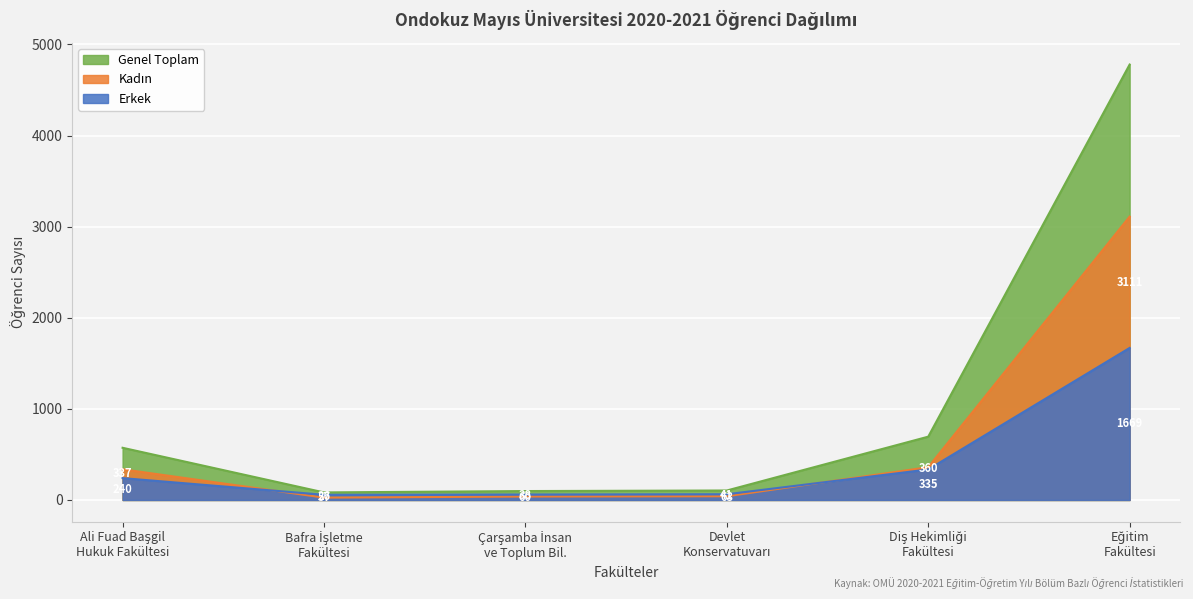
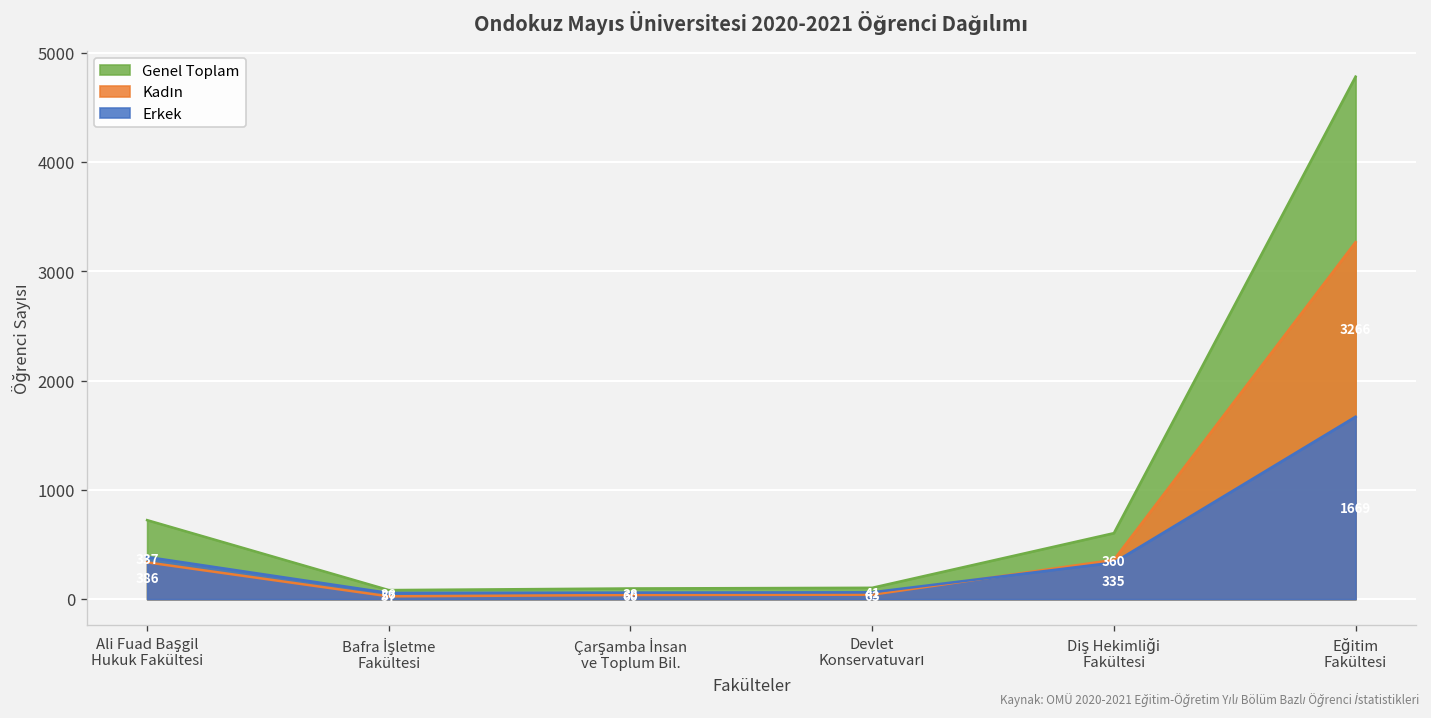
  {
    "Genel Toplam": {
-     "Ali Fuad Başgil Hukuk Fakültesi": 600,
-     "Diş Hekimliği Fakültesi": 700,
+     "Ali Fuad Başgil Hukuk Fakültesi": 700,
+     "Diş Hekimliği Fakültesi": 600,
      "Eğitim Fakültesi": 4800
    },
    "Kadın": {
-     "Eğitim Fakültesi": 3111
+     "Eğitim Fakültesi": 3266
    },
    "Erkek": {
-     "Ali Fuad Başgil Hukuk Fakültesi": 200,
+     "Ali Fuad Başgil Hukuk Fakültesi": 400,
      "Eğitim Fakültesi": 1700
    }
  }
